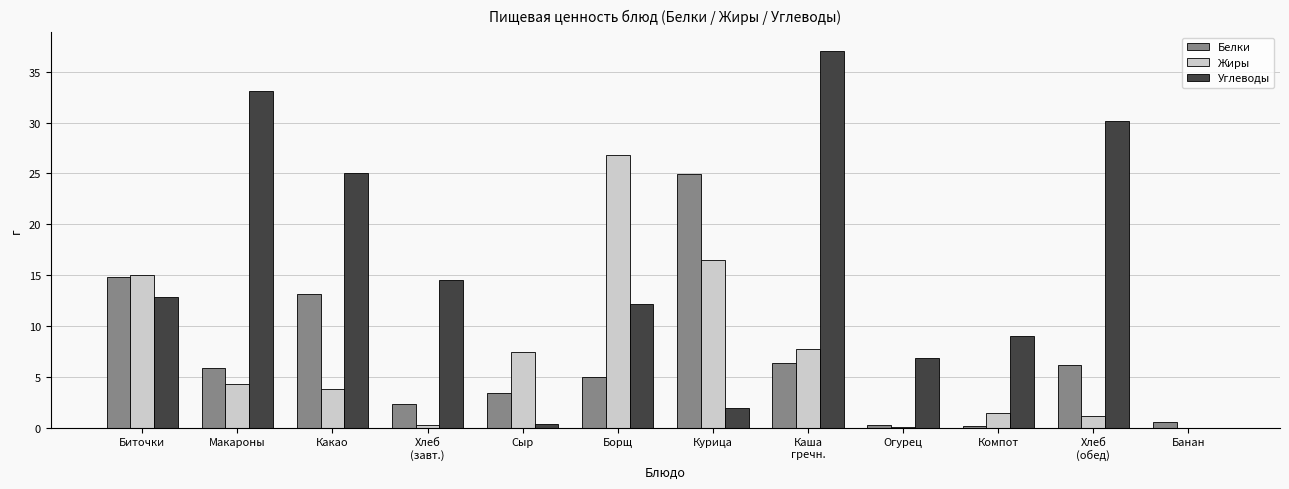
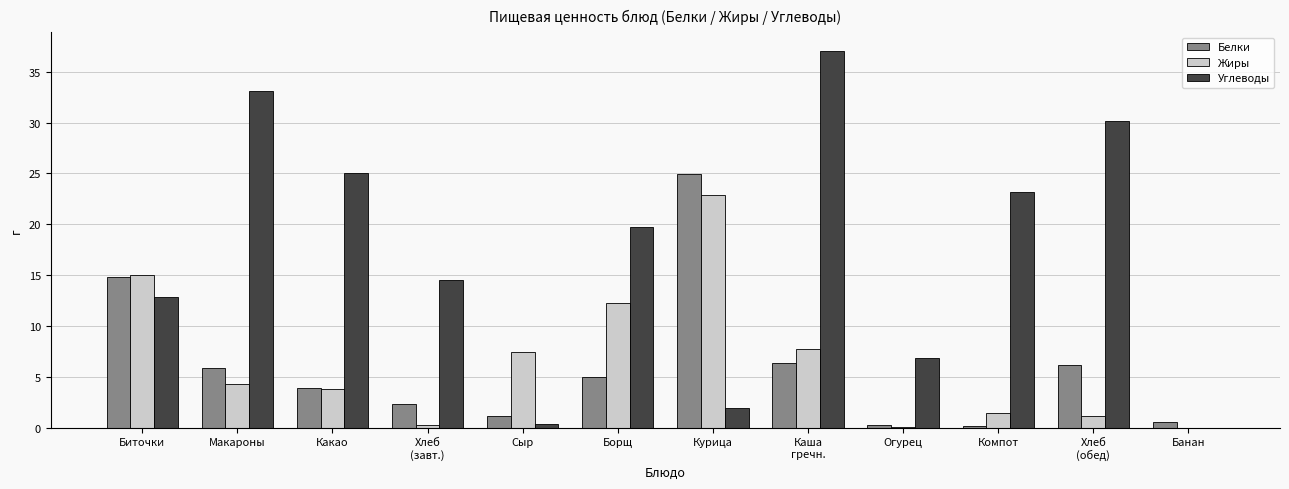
  {
    "Белки": {
      "Биточки": 14.8,
      "Макароны": 5.8,
-     "Какао": 13.2,
+     "Какао": 3.9,
      "Хлеб (завт.)": 2.4,
-     "Сыр": 3.5,
+     "Сыр": 1.1,
      "Борщ": 5.0,
      "Курица": 24.9,
      "Каша гречн.": 6.4,
      "Хлеб (обед)": 6.2,
      "Банан": 0.5
    },
    "Жиры": {
      "Биточки": 15.0,
      "Макароны": 4.3,
      "Какао": 3.8,
      "Хлеб (завт.)": 0.3,
      "Сыр": 7.4,
-     "Борщ": 26.8,
-     "Курица": 16.5,
+     "Борщ": 12.3,
+     "Курица": 22.9,
      "Каша гречн.": 7.7,
      "Компот": 1.4,
      "Хлеб (обед)": 1.1,
      "Банан": 0.0
    },
    "Углеводы": {
      "Биточки": 12.8,
      "Макароны": 33.1,
      "Какао": 25.1,
      "Хлеб (завт.)": 14.5,
      "Сыр": 0.4,
-     "Борщ": 12.1,
+     "Борщ": 19.7,
      "Курица": 1.9,
      "Каша гречн.": 37.0,
      "Огурец": 6.8,
-     "Компот": 9.0,
+     "Компот": 23.2,
      "Хлеб (обед)": 30.2,
      "Банан": 0.0
    }
  }
